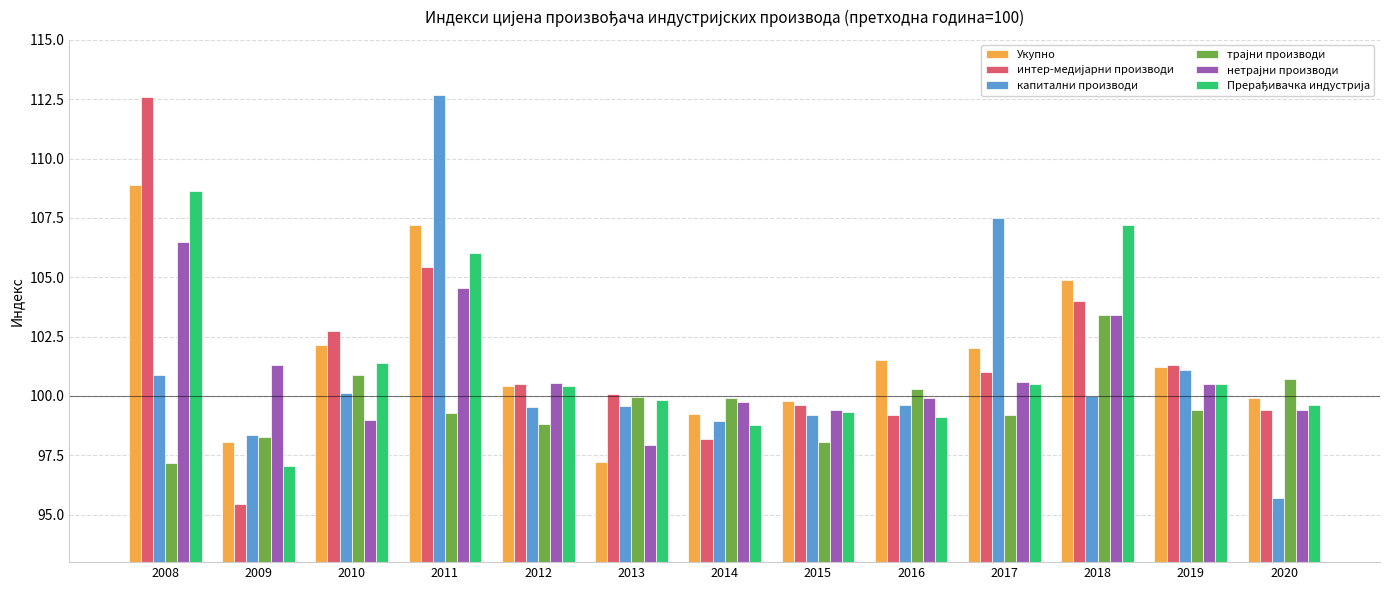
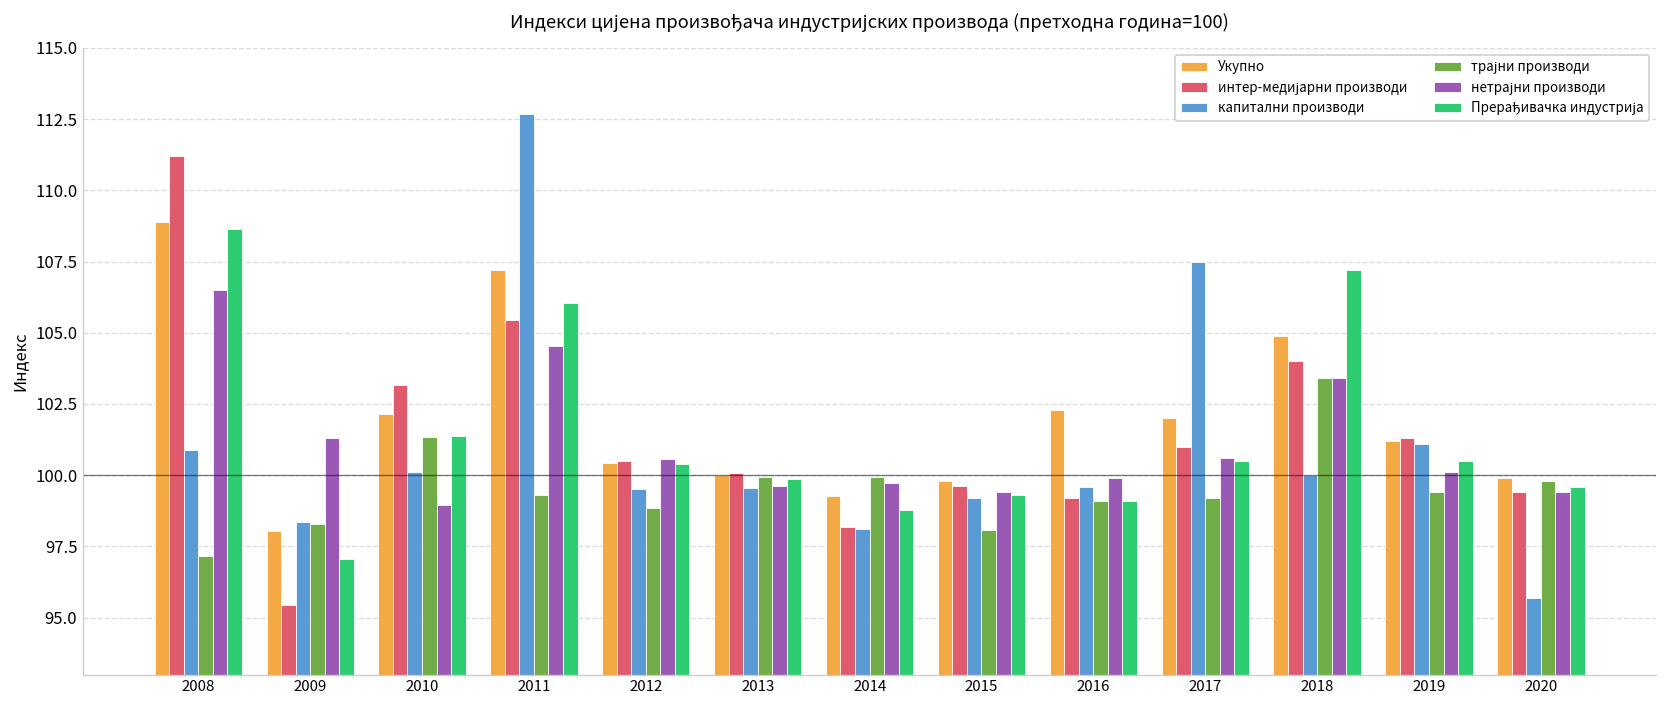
  {
    "Укупно": {
      "2008": 108.9,
      "2009": 98.1,
      "2010": 102.2,
      "2011": 107.2,
      "2012": 100.4,
-     "2013": 97.2,
+     "2013": 100.0,
      "2014": 99.3,
      "2015": 99.8,
-     "2016": 101.5,
+     "2016": 102.3,
      "2017": 102.0,
      "2018": 104.9,
      "2019": 101.2,
      "2020": 99.9
    },
    "интер-медијарни производи": {
-     "2008": 112.6,
+     "2008": 111.2,
      "2009": 95.4,
-     "2010": 102.7,
+     "2010": 103.2,
      "2011": 105.4,
      "2012": 100.5,
      "2013": 100.1,
      "2014": 98.2,
      "2015": 99.6,
      "2016": 99.2,
      "2017": 101.0,
      "2018": 104.0,
      "2019": 101.3,
      "2020": 99.4
    },
    "капитални производи": {
      "2008": 100.9,
      "2009": 98.4,
      "2010": 100.1,
      "2011": 112.7,
      "2012": 99.5,
      "2013": 99.6,
-     "2014": 99.0,
+     "2014": 98.1,
      "2015": 99.2,
      "2016": 99.6,
      "2017": 107.5,
      "2018": 100.0,
      "2019": 101.1,
      "2020": 95.7
    },
    "трајни производи": {
      "2008": 97.2,
      "2009": 98.3,
-     "2010": 100.9,
+     "2010": 101.3,
      "2011": 99.3,
      "2012": 98.8,
      "2013": 99.9,
      "2014": 99.9,
      "2015": 98.1,
-     "2016": 100.3,
+     "2016": 99.1,
      "2017": 99.2,
      "2018": 103.4,
      "2019": 99.4,
-     "2020": 100.7
+     "2020": 99.8
    },
    "нетрајни производи": {
      "2008": 106.5,
      "2009": 101.3,
      "2010": 99.0,
      "2011": 104.5,
      "2012": 100.6,
-     "2013": 97.9,
+     "2013": 99.6,
      "2014": 99.7,
      "2015": 99.4,
      "2016": 99.9,
      "2017": 100.6,
      "2018": 103.4,
-     "2019": 100.5,
+     "2019": 100.1,
      "2020": 99.4
    },
    "Прерађивачка индустрија": {
      "2008": 108.6,
      "2009": 97.1,
      "2010": 101.4,
      "2011": 106.0,
      "2012": 100.4,
      "2013": 99.9,
      "2014": 98.8,
      "2015": 99.3,
      "2016": 99.1,
      "2017": 100.5,
      "2018": 107.2,
      "2019": 100.5,
      "2020": 99.6
    }
  }
